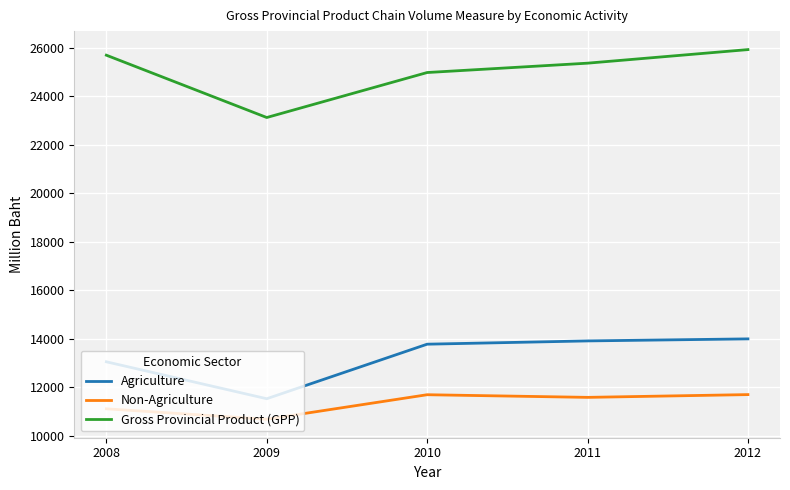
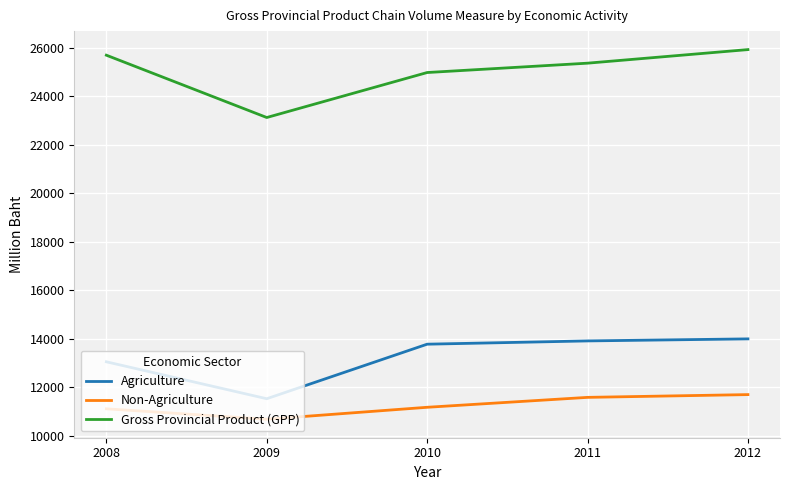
  {
    "Agriculture": {
      "2010": 13800,
      "2011": 13900,
      "2012": 14000
    },
    "Non-Agriculture": {
-     "2010": 11700,
+     "2010": 11200,
      "2011": 11600,
      "2012": 11700
    },
    "Gross Provincial Product (GPP)": {
      "2008": 25700,
      "2009": 23100,
      "2010": 25000,
      "2011": 25400,
      "2012": 25900
    }
  }
